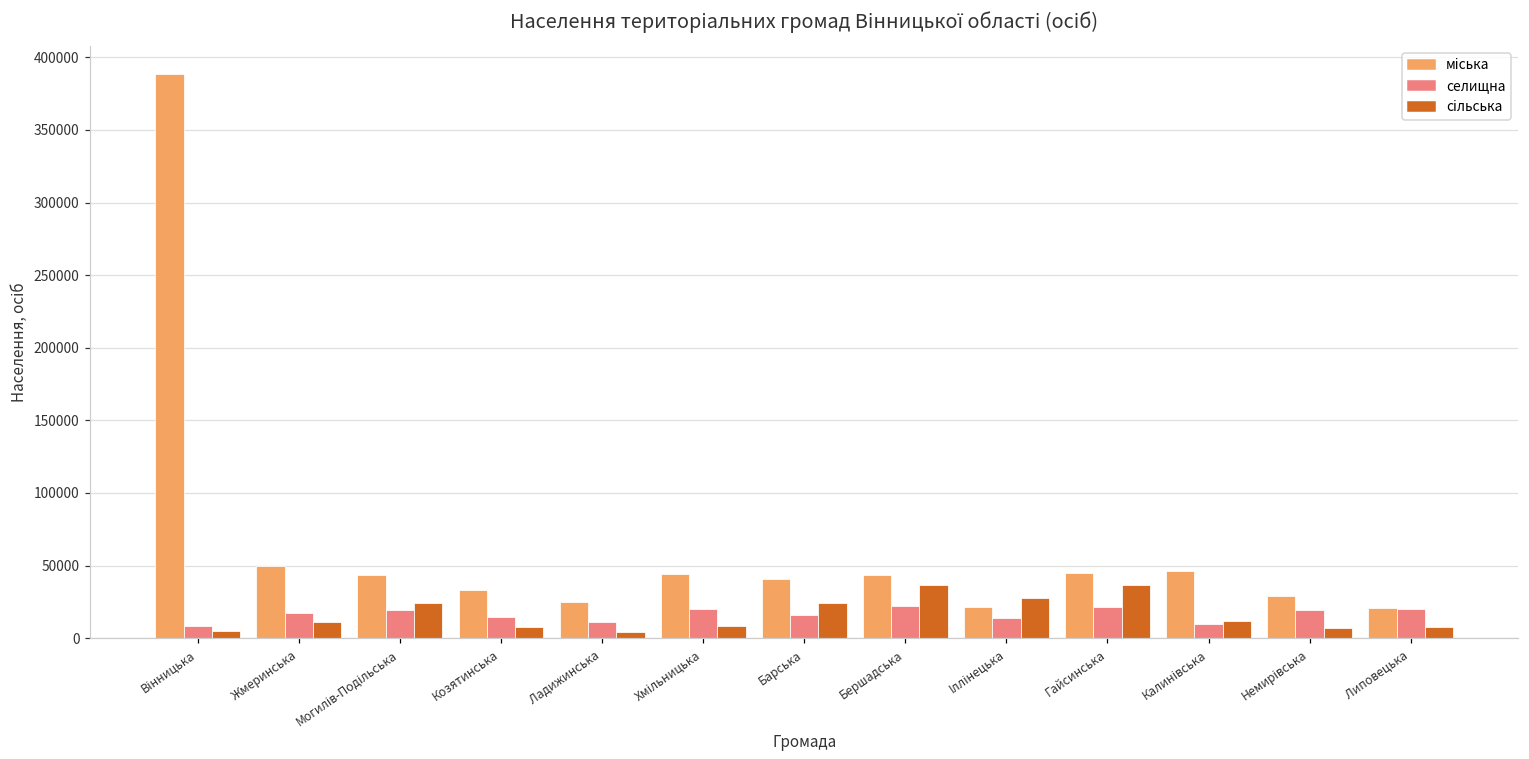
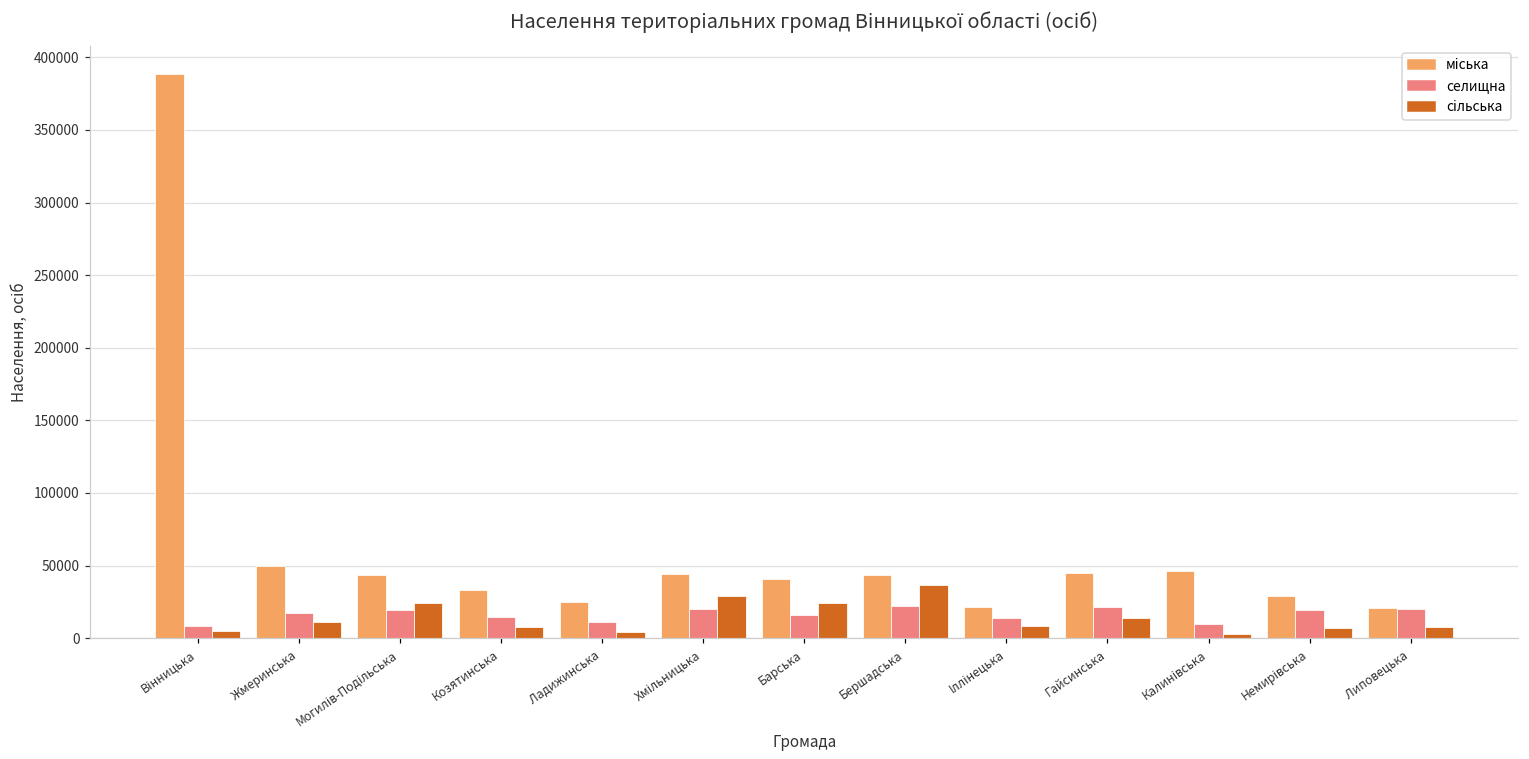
  {
    "сільська": {
      "Вінницька": 5000,
      "Жмеринська": 11000,
      "Могилів-Подільська": 24000,
      "Козятинська": 8000,
      "Ладижинська": 4000,
-     "Хмільницька": 8000,
+     "Хмільницька": 29000,
      "Барська": 24000,
      "Бершадська": 36000,
-     "Іллінецька": 28000,
-     "Гайсинська": 37000,
-     "Калинівська": 12000,
+     "Іллінецька": 9000,
+     "Гайсинська": 14000,
+     "Калинівська": 3000,
      "Немирівська": 7000,
      "Липовецька": 7000
    }
  }
